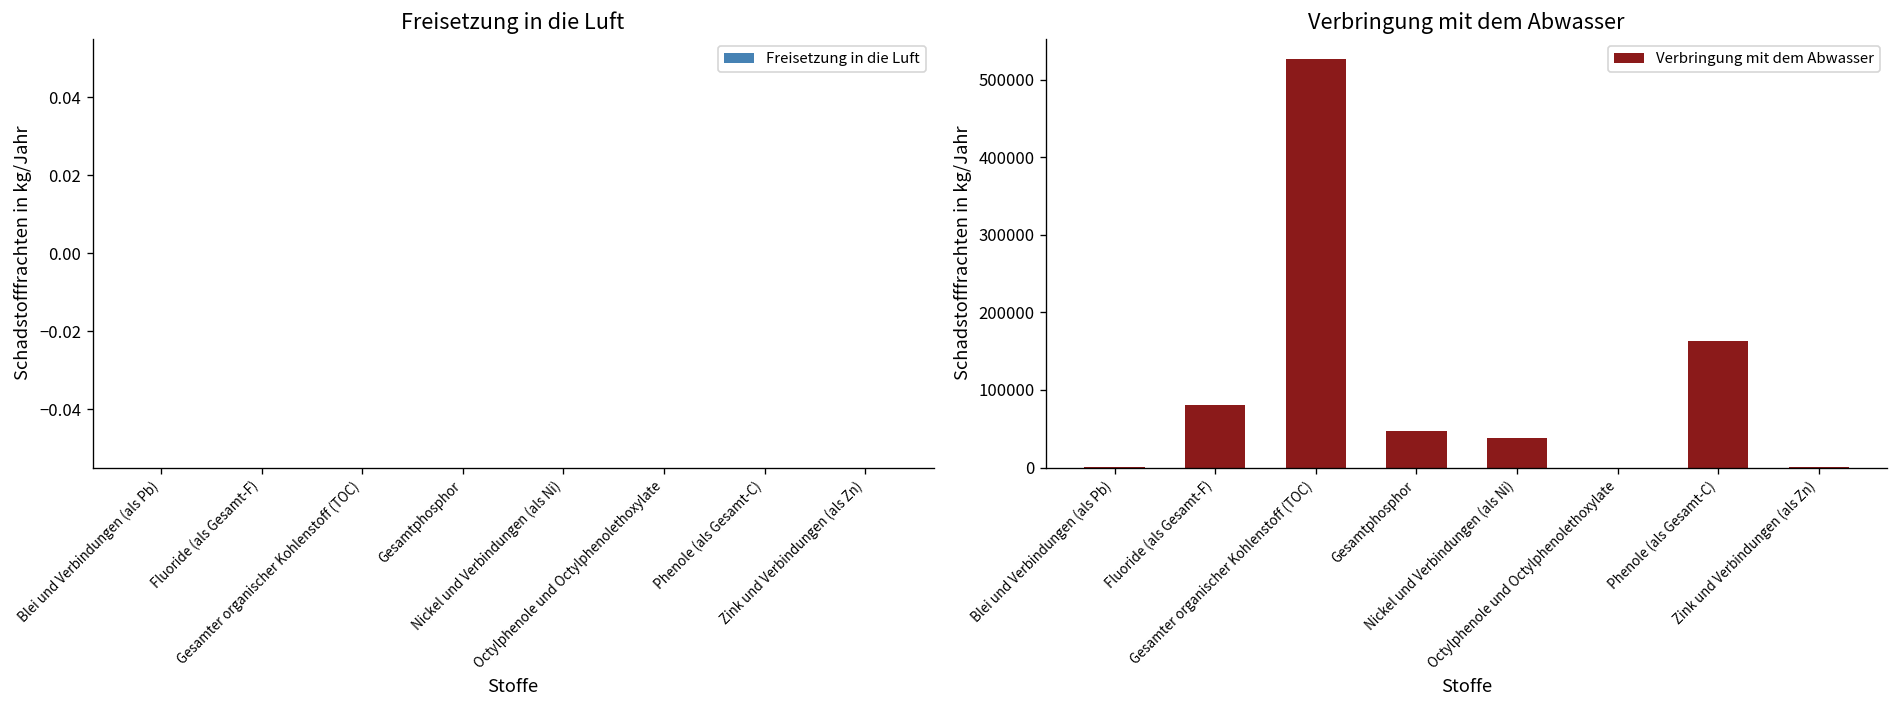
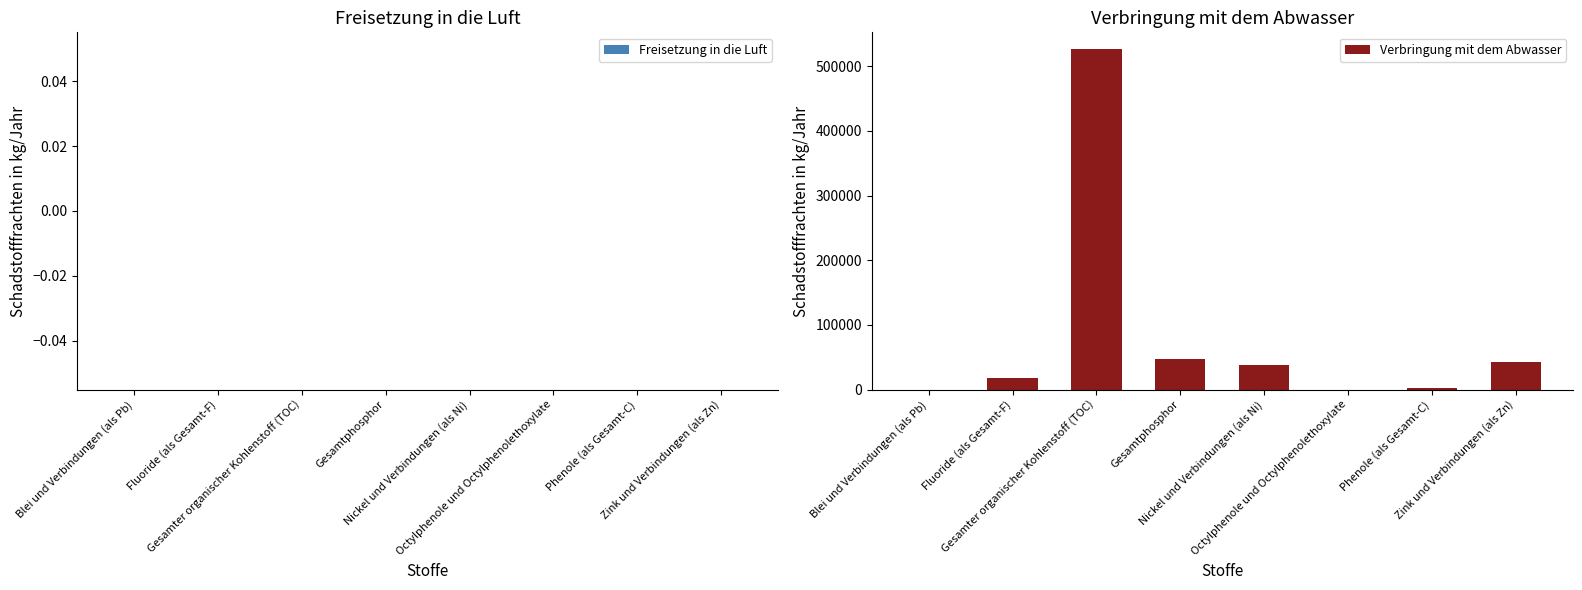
  {
    "Freisetzung in die Luft": {
      "Blei und Verbindungen (als Pb)": 0.000,
      "Fluoride (als Gesamt-F)": 0.000,
      "Gesamter organischer Kohlenstoff (TOC)": 0.000,
      "Gesamtphosphor": 0.000,
      "Nickel und Verbindungen (als Ni)": 0.000,
      "Octylphenole und Octylphenolethoxylate": 0.000,
      "Phenole (als Gesamt-C)": 0.000,
      "Zink und Verbindungen (als Zn)": 0.000
    },
    "Verbringung mit dem Abwasser": {
-     "Fluoride (als Gesamt-F)": 80000,
+     "Fluoride (als Gesamt-F)": 20000,
      "Gesamter organischer Kohlenstoff (TOC)": 530000,
      "Gesamtphosphor": 50000,
      "Nickel und Verbindungen (als Ni)": 40000,
-     "Phenole (als Gesamt-C)": 160000,
-     "Zink und Verbindungen (als Zn)": 0
+     "Phenole (als Gesamt-C)": 0,
+     "Zink und Verbindungen (als Zn)": 40000
    }
  }
